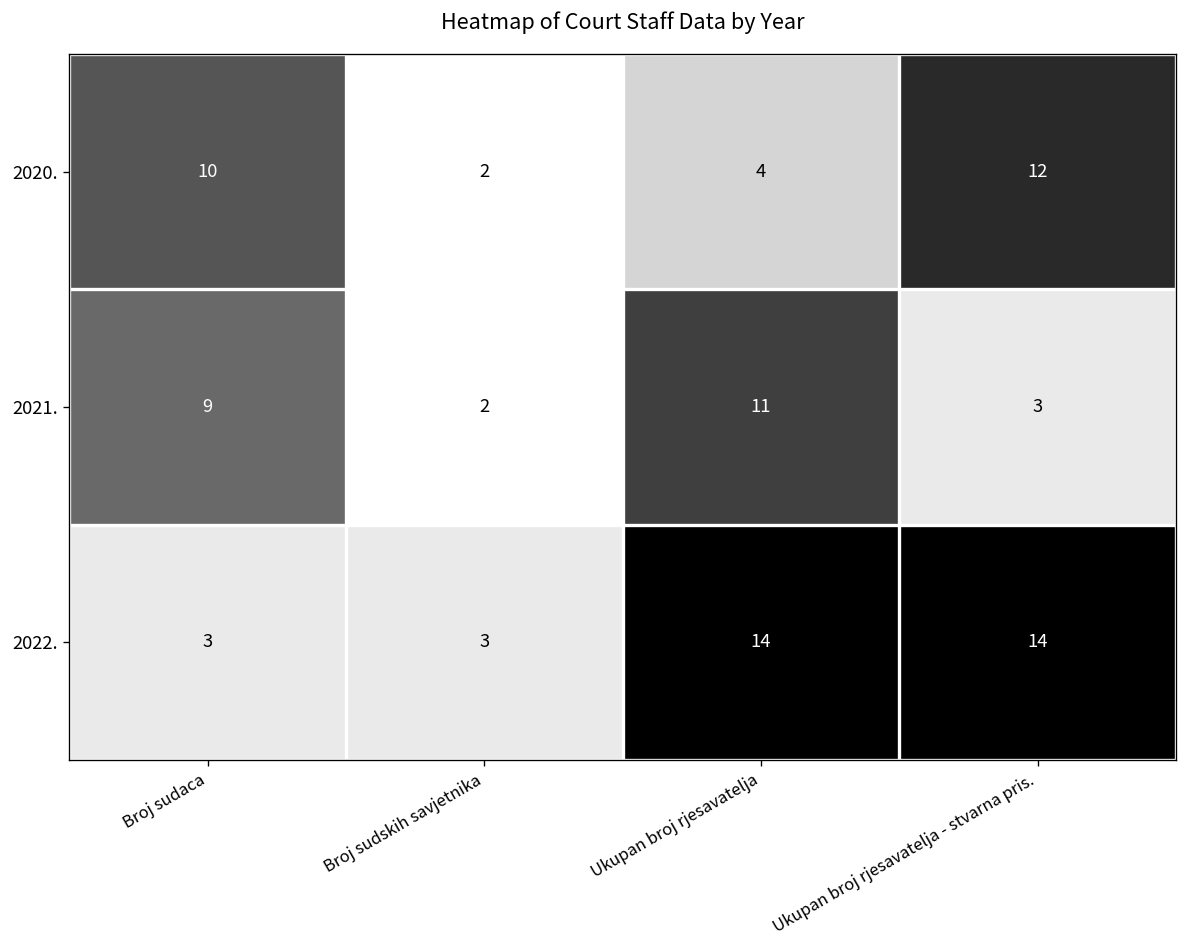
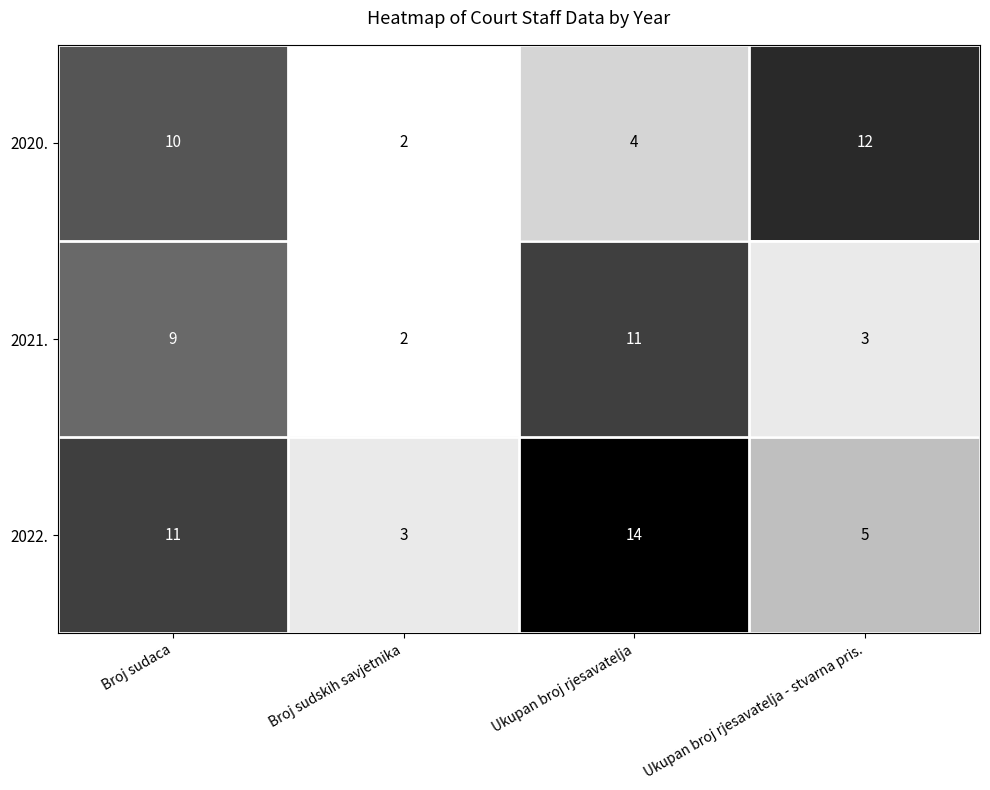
  {
    "2020.": {
      "Broj sudaca": 10,
      "Broj sudskih savjetnika": 2,
      "Ukupan broj rjesavatelja": 4,
      "Ukupan broj rjesavatelja - stvarna pris.": 12
    },
    "2021.": {
      "Broj sudaca": 9,
      "Broj sudskih savjetnika": 2,
      "Ukupan broj rjesavatelja": 11,
      "Ukupan broj rjesavatelja - stvarna pris.": 3
    },
    "2022.": {
-     "Broj sudaca": 3,
+     "Broj sudaca": 11,
      "Broj sudskih savjetnika": 3,
      "Ukupan broj rjesavatelja": 14,
-     "Ukupan broj rjesavatelja - stvarna pris.": 14
+     "Ukupan broj rjesavatelja - stvarna pris.": 5
    }
  }
